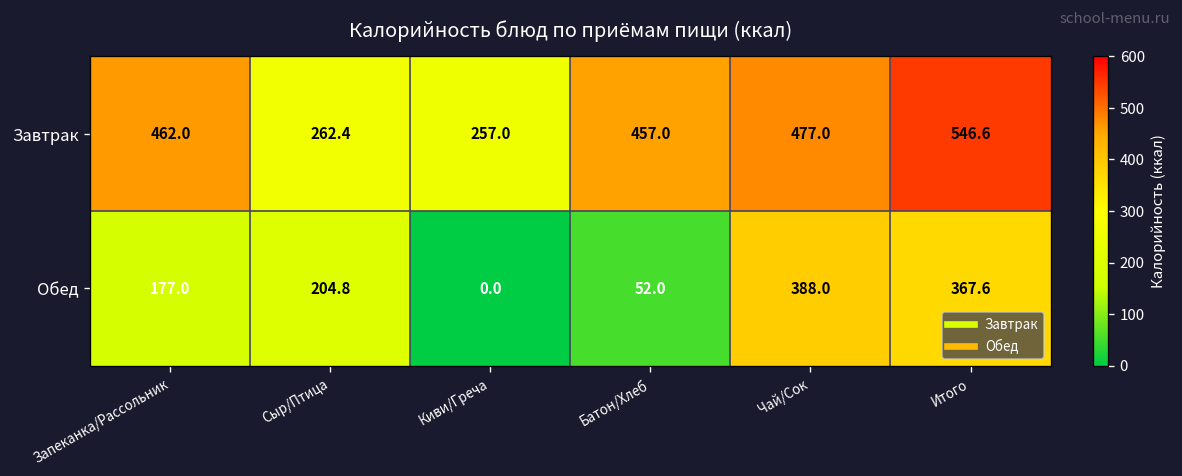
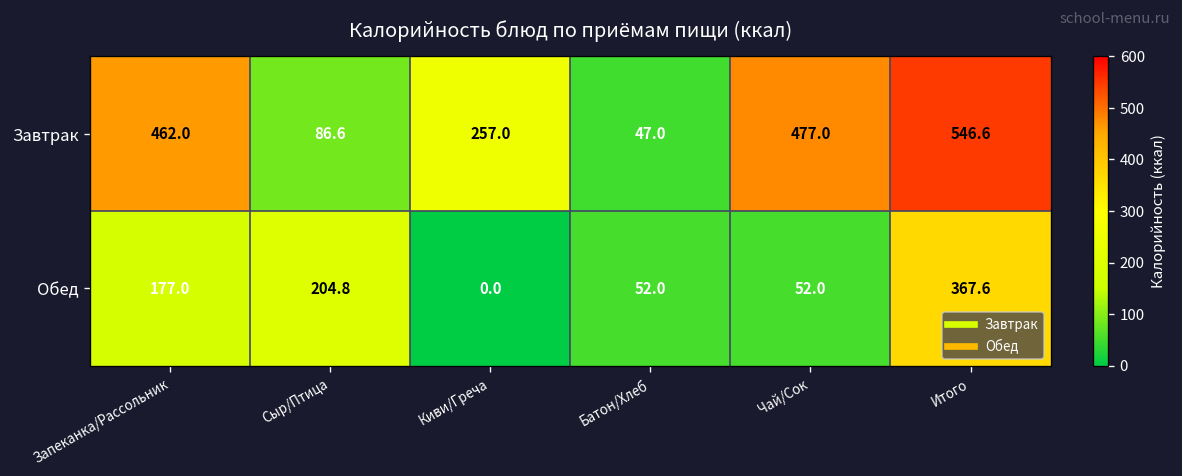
  {
    "Завтрак": {
      "Запеканка/Рассольник": 462.0,
-     "Сыр/Птица": 262.4,
+     "Сыр/Птица": 86.6,
      "Киви/Греча": 257.0,
-     "Батон/Хлеб": 457.0,
+     "Батон/Хлеб": 47.0,
      "Чай/Сок": 477.0,
      "Итого": 546.6
    },
    "Обед": {
      "Запеканка/Рассольник": 177.0,
      "Сыр/Птица": 204.8,
      "Киви/Греча": 0.0,
      "Батон/Хлеб": 52.0,
-     "Чай/Сок": 388.0,
+     "Чай/Сок": 52.0,
      "Итого": 367.6
    }
  }
